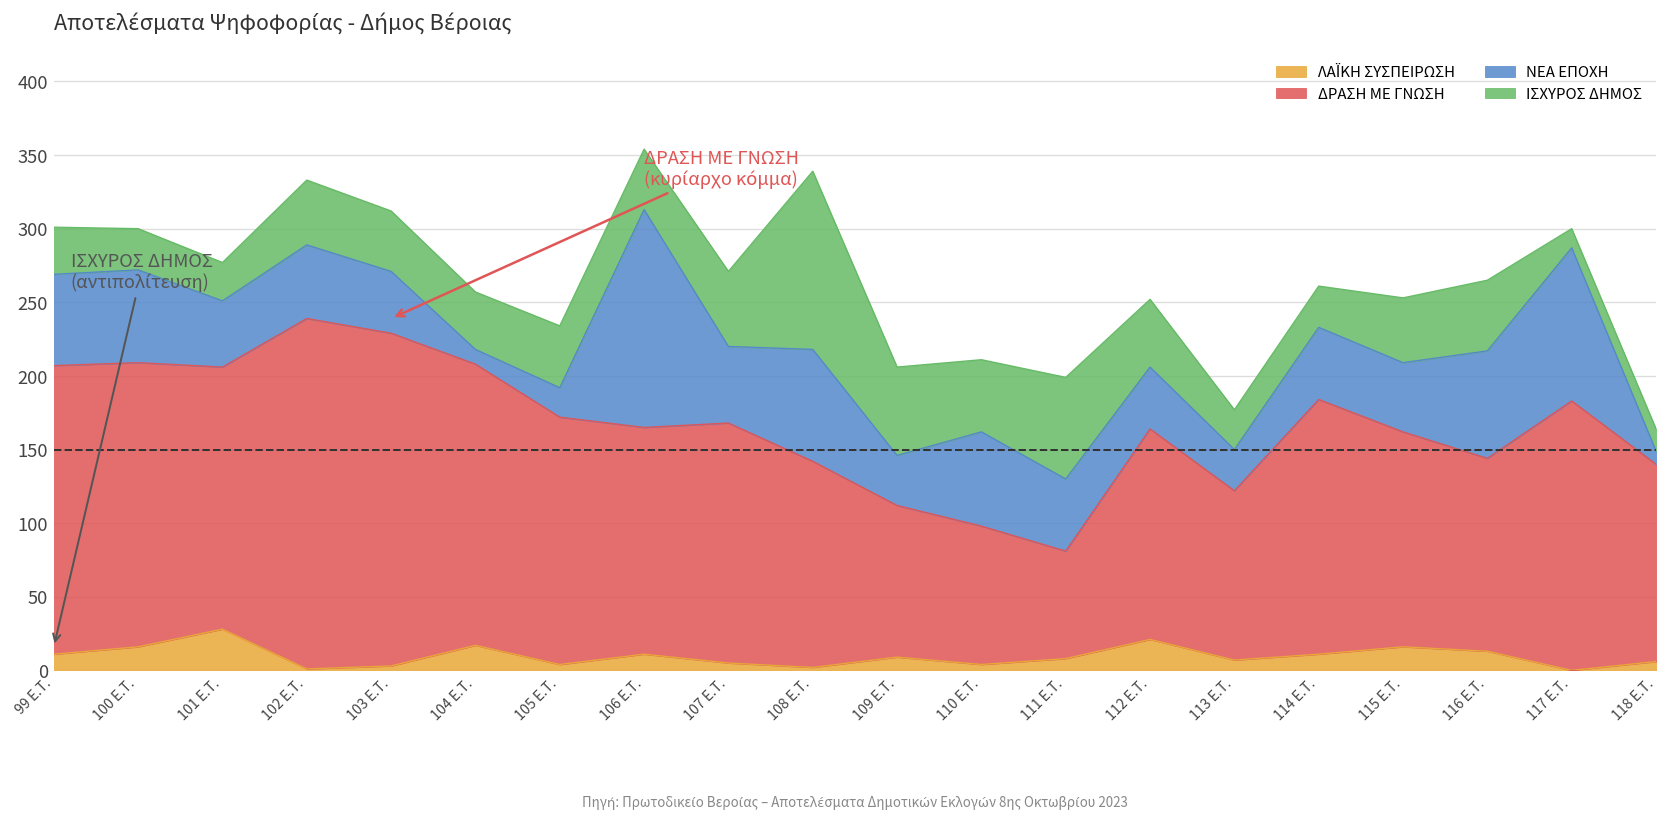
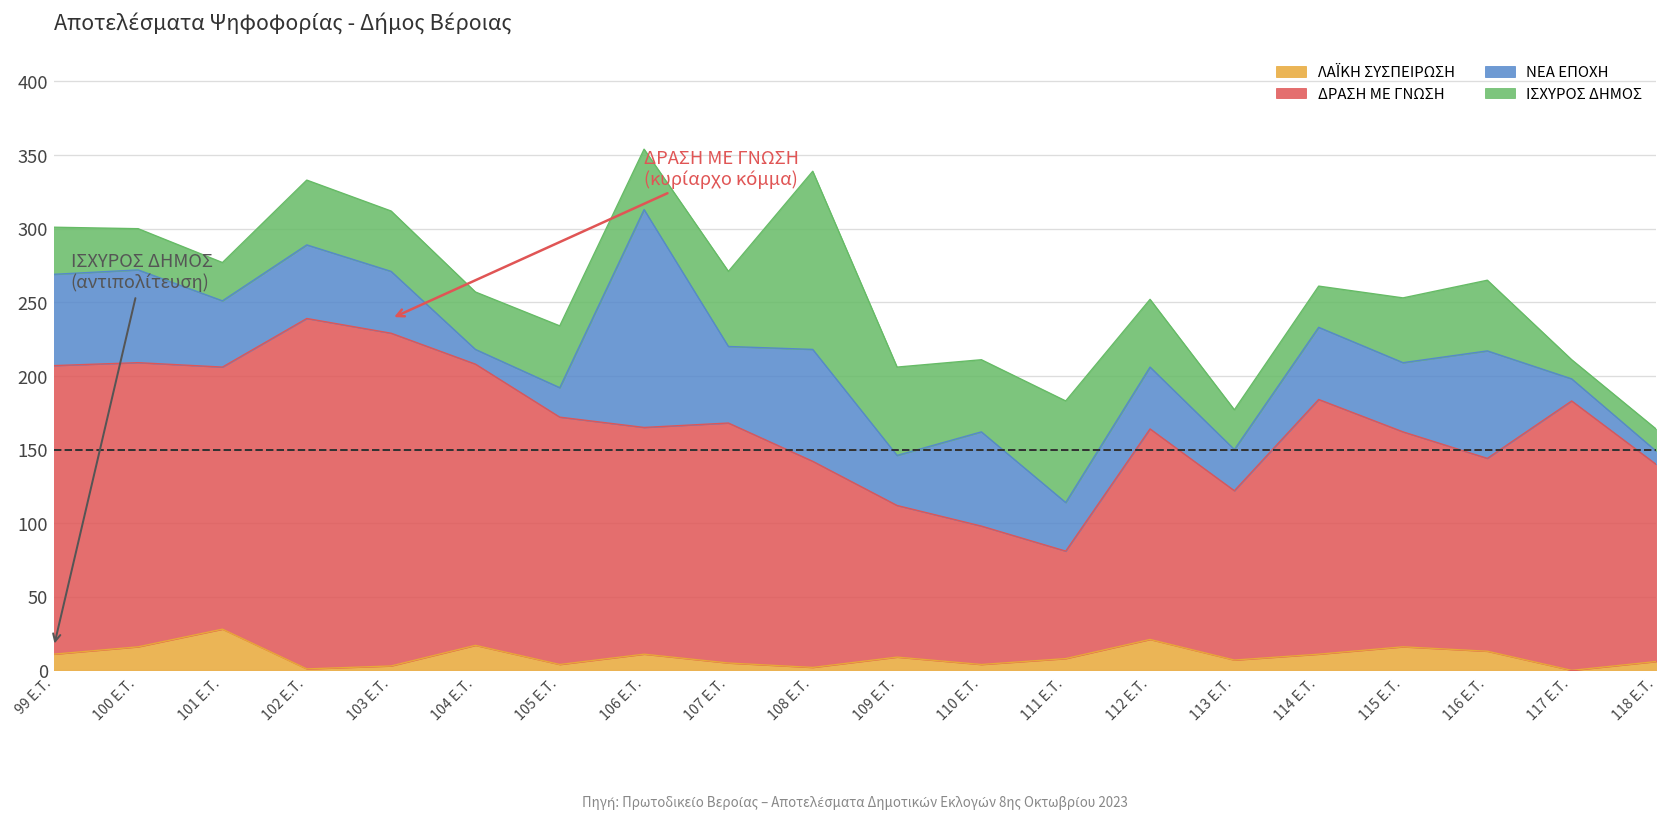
  {
    "ΛΑΪΚΗ ΣΥΣΠΕΙΡΩΣΗ": {
      "99 E.T.": 11,
      "100 E.T.": 16,
      "101 E.T.": 28,
      "102 E.T.": 1,
      "103 E.T.": 3,
      "104 E.T.": 17,
      "105 E.T.": 4,
      "106 E.T.": 11,
      "107 E.T.": 5,
      "108 E.T.": 2,
      "109 E.T.": 9,
      "110 E.T.": 4,
      "111 E.T.": 8,
      "112 E.T.": 21,
      "113 E.T.": 7,
      "114 E.T.": 11,
      "115 E.T.": 16,
      "116 E.T.": 13,
      "117 E.T.": 0,
      "118 E.T.": 6
    },
    "ΔΡΑΣΗ ΜΕ ΓΝΩΣΗ": {
      "99 E.T.": 196,
      "100 E.T.": 193,
      "101 E.T.": 178,
      "102 E.T.": 238,
      "103 E.T.": 226,
      "104 E.T.": 191,
      "105 E.T.": 168,
      "106 E.T.": 154,
      "107 E.T.": 163,
      "108 E.T.": 140,
      "109 E.T.": 103,
      "110 E.T.": 94,
      "111 E.T.": 73,
      "112 E.T.": 143,
      "113 E.T.": 115,
      "114 E.T.": 173,
      "115 E.T.": 146,
      "116 E.T.": 131,
      "117 E.T.": 183,
      "118 E.T.": 134
    },
    "ΝΕΑ ΕΠΟΧΗ": {
      "99 E.T.": 62,
      "100 E.T.": 63,
      "101 E.T.": 45,
      "102 E.T.": 50,
      "103 E.T.": 42,
      "104 E.T.": 10,
      "105 E.T.": 20,
      "106 E.T.": 148,
      "107 E.T.": 52,
      "108 E.T.": 76,
      "109 E.T.": 34,
      "110 E.T.": 64,
-     "111 E.T.": 49,
+     "111 E.T.": 33,
      "112 E.T.": 42,
      "113 E.T.": 28,
      "114 E.T.": 49,
      "115 E.T.": 47,
      "116 E.T.": 73,
-     "117 E.T.": 104,
+     "117 E.T.": 15,
      "118 E.T.": 9
    },
    "ΙΣΧΥΡΟΣ ΔΗΜΟΣ": {
      "99 E.T.": 32,
      "100 E.T.": 28,
      "101 E.T.": 26,
      "102 E.T.": 44,
      "103 E.T.": 41,
      "104 E.T.": 39,
      "105 E.T.": 42,
      "106 E.T.": 41,
      "107 E.T.": 51,
      "108 E.T.": 121,
      "109 E.T.": 60,
      "110 E.T.": 49,
      "111 E.T.": 69,
      "112 E.T.": 46,
      "113 E.T.": 27,
      "114 E.T.": 28,
      "115 E.T.": 44,
      "116 E.T.": 48,
      "117 E.T.": 13,
      "118 E.T.": 15
    }
  }
